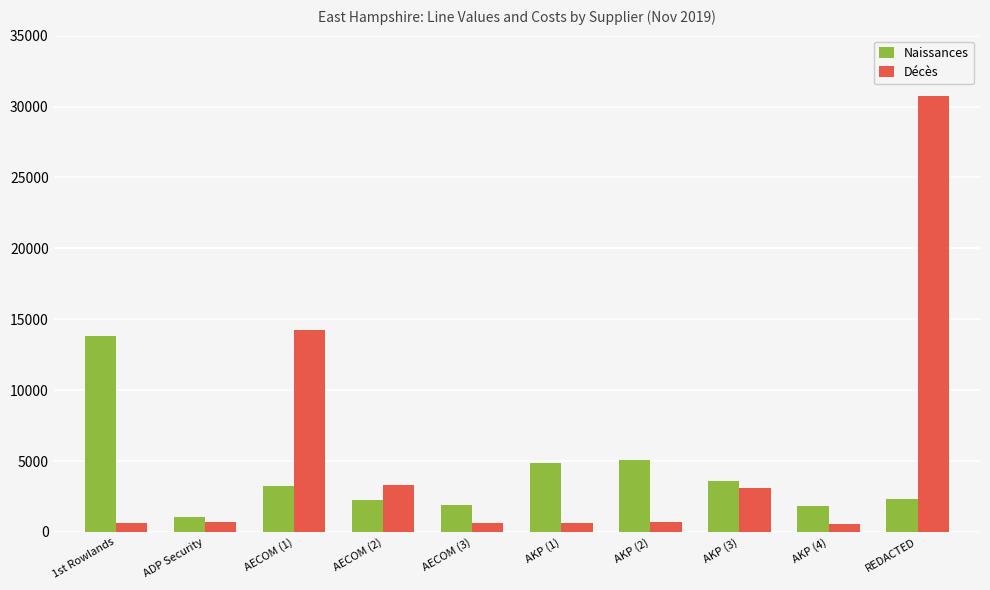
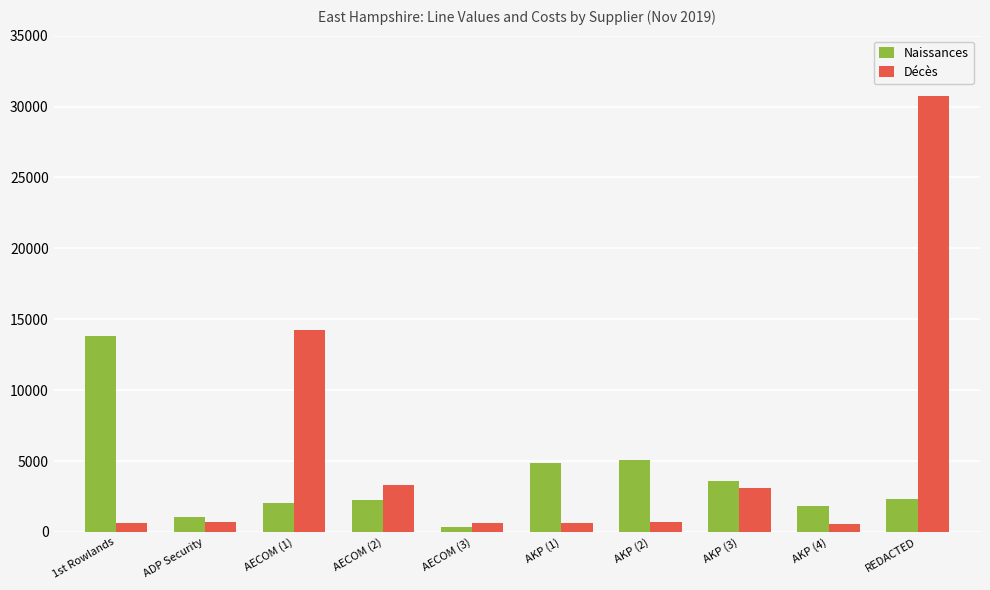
  {
    "Naissances": {
      "1st Rowlands": 13900,
      "ADP Security": 1100,
-     "AECOM (1)": 3200,
+     "AECOM (1)": 2000,
      "AECOM (2)": 2200,
-     "AECOM (3)": 1900,
+     "AECOM (3)": 300,
      "AKP (1)": 4800,
      "AKP (2)": 5100,
      "AKP (3)": 3600,
      "AKP (4)": 1800,
      "REDACTED": 2300
    },
    "Décès": {
      "1st Rowlands": 600,
      "ADP Security": 700,
      "AECOM (1)": 14300,
      "AECOM (2)": 3300,
      "AECOM (3)": 600,
      "AKP (1)": 600,
      "AKP (2)": 700,
      "AKP (3)": 3100,
      "AKP (4)": 600,
      "REDACTED": 30700
    }
  }
